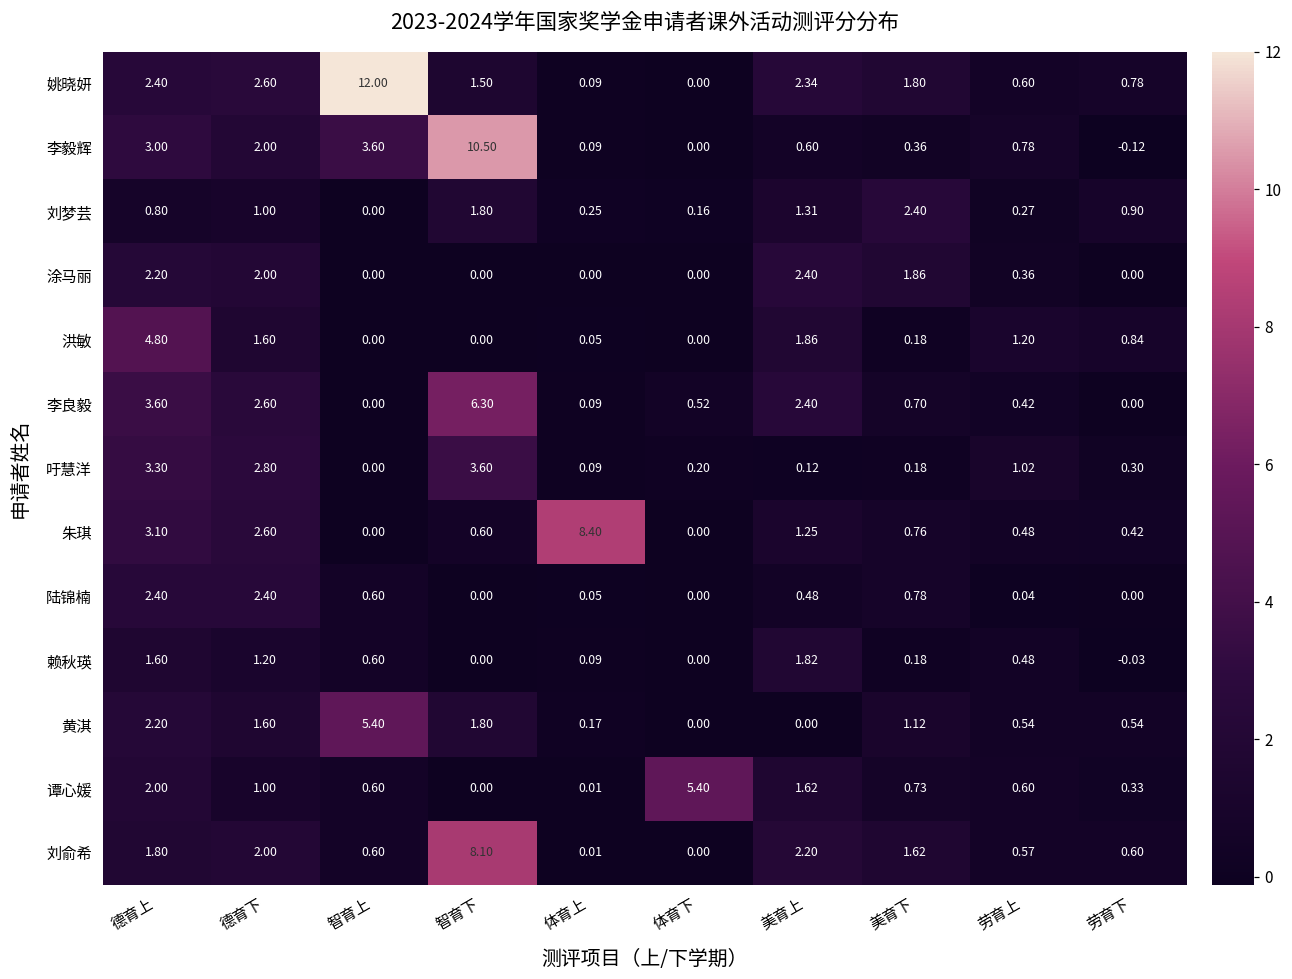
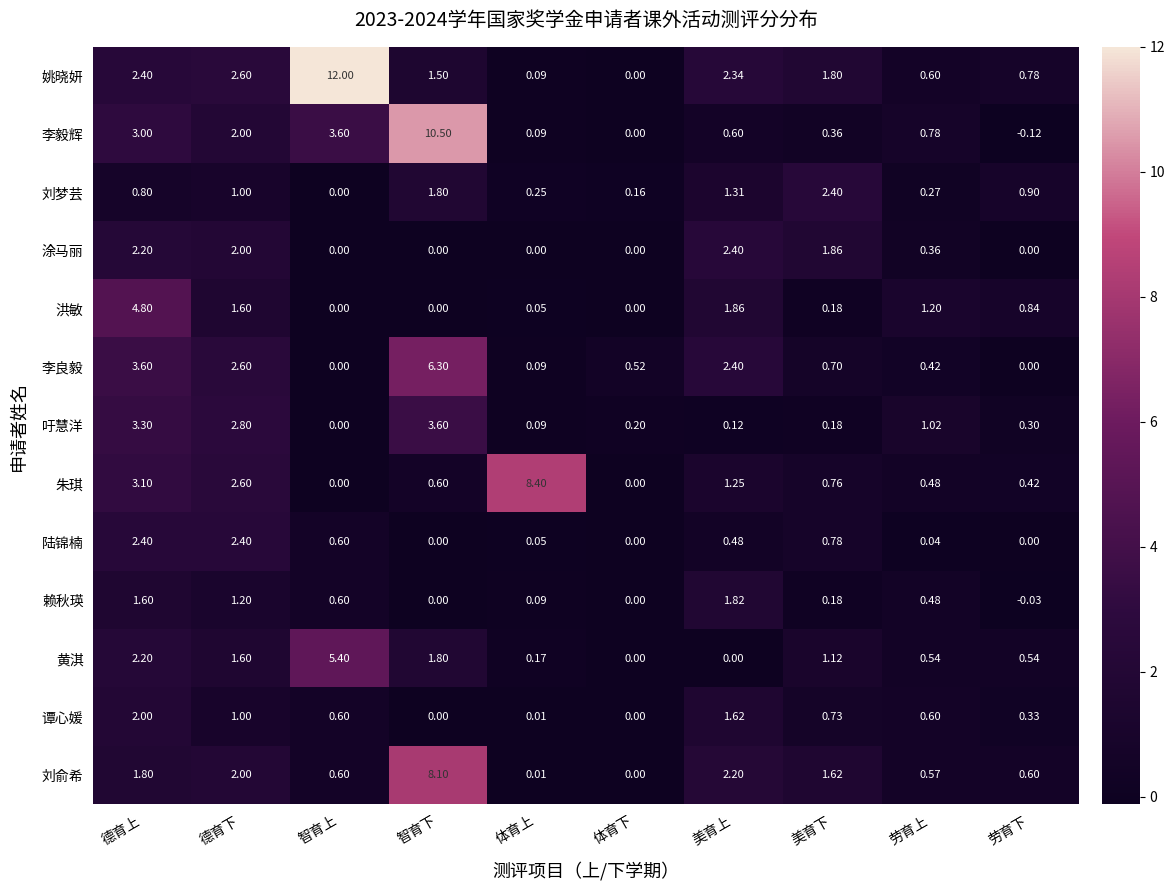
  {
    "姚晓妍": {
      "德育上": 2.40,
      "德育下": 2.60,
      "智育上": 12.00,
      "智育下": 1.50,
      "体育上": 0.09,
      "体育下": 0.00,
      "美育上": 2.34,
      "美育下": 1.80,
      "劳育上": 0.60,
      "劳育下": 0.78
    },
    "李毅辉": {
      "德育上": 3.00,
      "德育下": 2.00,
      "智育上": 3.60,
      "智育下": 10.50,
      "体育上": 0.09,
      "体育下": 0.00,
      "美育上": 0.60,
      "美育下": 0.36,
      "劳育上": 0.78,
      "劳育下": -0.12
    },
    "刘梦芸": {
      "德育上": 0.80,
      "德育下": 1.00,
      "智育上": 0.00,
      "智育下": 1.80,
      "体育上": 0.25,
      "体育下": 0.16,
      "美育上": 1.31,
      "美育下": 2.40,
      "劳育上": 0.27,
      "劳育下": 0.90
    },
    "涂马丽": {
      "德育上": 2.20,
      "德育下": 2.00,
      "智育上": 0.00,
      "智育下": 0.00,
      "体育上": 0.00,
      "体育下": 0.00,
      "美育上": 2.40,
      "美育下": 1.86,
      "劳育上": 0.36,
      "劳育下": 0.00
    },
    "洪敏": {
      "德育上": 4.80,
      "德育下": 1.60,
      "智育上": 0.00,
      "智育下": 0.00,
      "体育上": 0.05,
      "体育下": 0.00,
      "美育上": 1.86,
      "美育下": 0.18,
      "劳育上": 1.20,
      "劳育下": 0.84
    },
    "李良毅": {
      "德育上": 3.60,
      "德育下": 2.60,
      "智育上": 0.00,
      "智育下": 6.30,
      "体育上": 0.09,
      "体育下": 0.52,
      "美育上": 2.40,
      "美育下": 0.70,
      "劳育上": 0.42,
      "劳育下": 0.00
    },
    "吁慧洋": {
      "德育上": 3.30,
      "德育下": 2.80,
      "智育上": 0.00,
      "智育下": 3.60,
      "体育上": 0.09,
      "体育下": 0.20,
      "美育上": 0.12,
      "美育下": 0.18,
      "劳育上": 1.02,
      "劳育下": 0.30
    },
    "朱琪": {
      "德育上": 3.10,
      "德育下": 2.60,
      "智育上": 0.00,
      "智育下": 0.60,
      "体育上": 8.40,
      "体育下": 0.00,
      "美育上": 1.25,
      "美育下": 0.76,
      "劳育上": 0.48,
      "劳育下": 0.42
    },
    "陆锦楠": {
      "德育上": 2.40,
      "德育下": 2.40,
      "智育上": 0.60,
      "智育下": 0.00,
      "体育上": 0.05,
      "体育下": 0.00,
      "美育上": 0.48,
      "美育下": 0.78,
      "劳育上": 0.04,
      "劳育下": 0.00
    },
    "赖秋瑛": {
      "德育上": 1.60,
      "德育下": 1.20,
      "智育上": 0.60,
      "智育下": 0.00,
      "体育上": 0.09,
      "体育下": 0.00,
      "美育上": 1.82,
      "美育下": 0.18,
      "劳育上": 0.48,
      "劳育下": -0.03
    },
    "黄淇": {
      "德育上": 2.20,
      "德育下": 1.60,
      "智育上": 5.40,
      "智育下": 1.80,
      "体育上": 0.17,
      "体育下": 0.00,
      "美育上": 0.00,
      "美育下": 1.12,
      "劳育上": 0.54,
      "劳育下": 0.54
    },
    "谭心媛": {
      "德育上": 2.00,
      "德育下": 1.00,
      "智育上": 0.60,
      "智育下": 0.00,
      "体育上": 0.01,
-     "体育下": 5.40,
+     "体育下": 0.00,
      "美育上": 1.62,
      "美育下": 0.73,
      "劳育上": 0.60,
      "劳育下": 0.33
    },
    "刘俞希": {
      "德育上": 1.80,
      "德育下": 2.00,
      "智育上": 0.60,
      "智育下": 8.10,
      "体育上": 0.01,
      "体育下": 0.00,
      "美育上": 2.20,
      "美育下": 1.62,
      "劳育上": 0.57,
      "劳育下": 0.60
    }
  }
